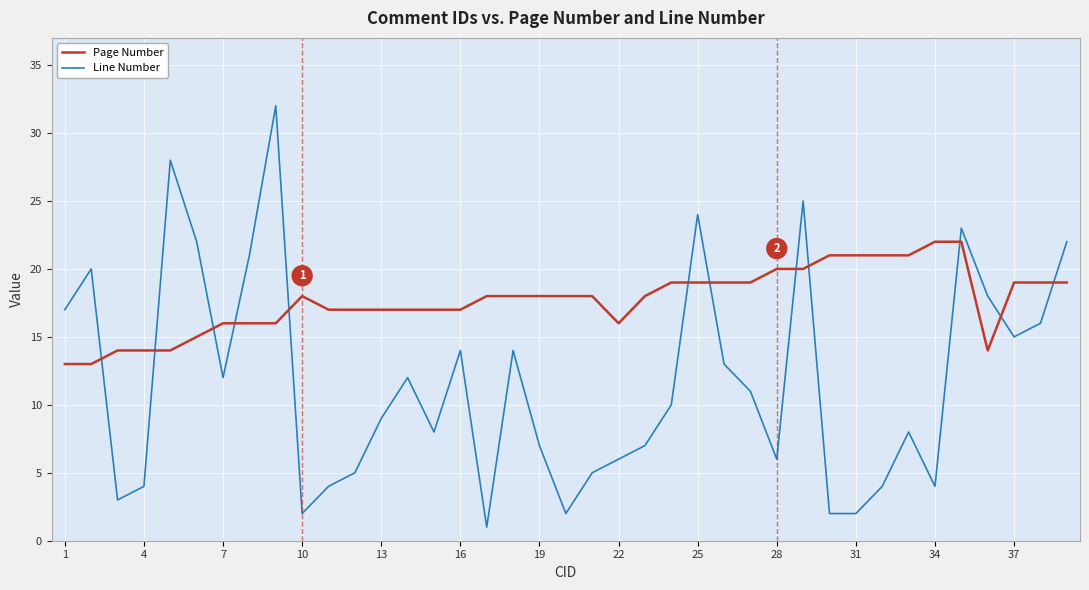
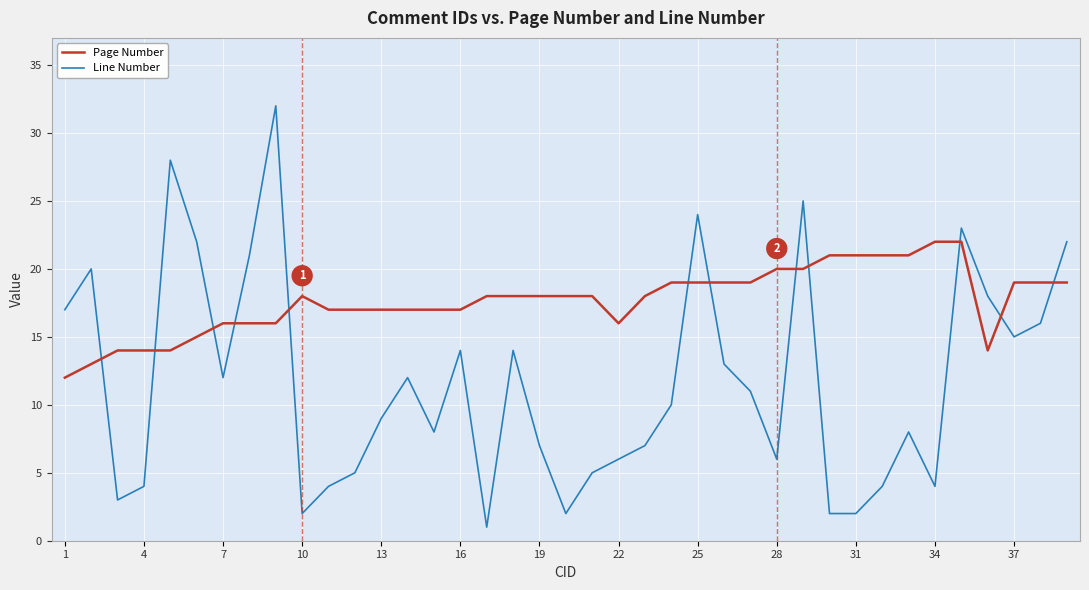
  {
    "Page Number": {
-     "1": 13,
+     "1": 12,
      "4": 14,
      "7": 16,
      "13": 17,
      "16": 17,
      "19": 18,
      "22": 16,
      "25": 19,
      "31": 21,
      "34": 22,
      "37": 19
    },
    "Line Number": {
      "1": 17,
      "4": 4,
      "7": 12,
      "10": 2,
      "13": 9,
      "16": 14,
      "19": 7,
      "22": 6,
      "25": 24,
      "28": 6,
      "31": 2,
      "34": 4,
      "37": 15
    }
  }
